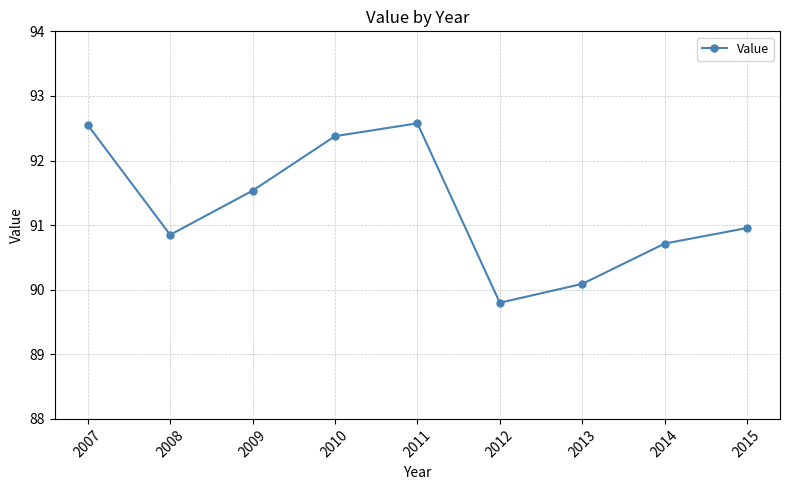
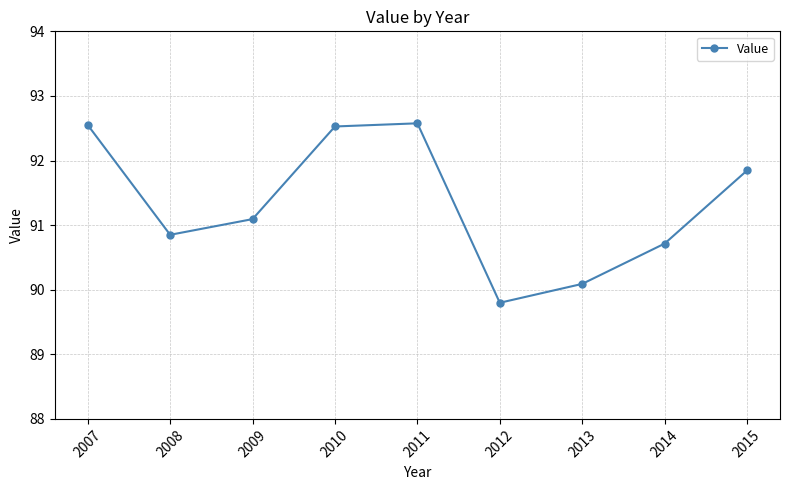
  {
    "2007": 92.6,
    "2008": 90.9,
-   "2009": 91.5,
-   "2010": 92.4,
+   "2009": 91.1,
+   "2010": 92.5,
    "2011": 92.6,
    "2012": 89.8,
    "2013": 90.1,
    "2014": 90.7,
-   "2015": 91.0
+   "2015": 91.8
  }
